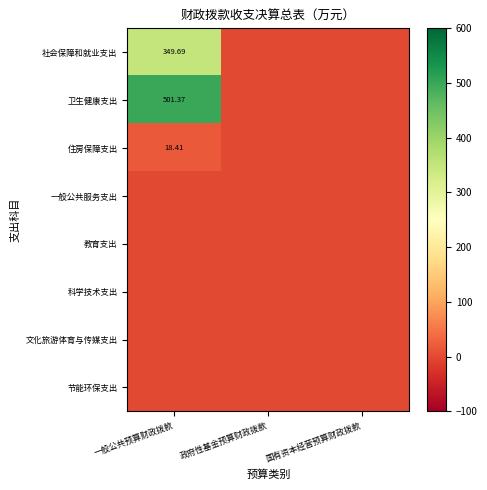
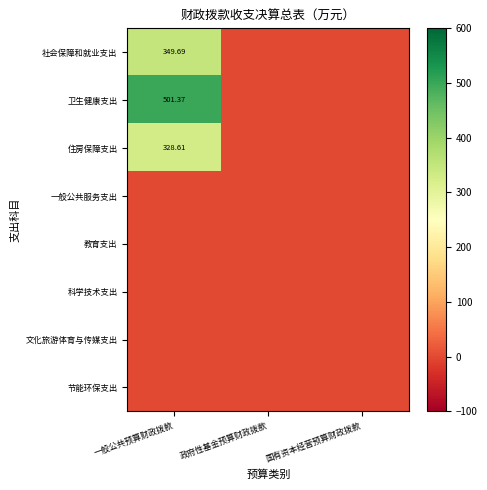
  {
    "社会保障和就业支出": {
      "一般公共预算财政拨款": 349.69
    },
    "卫生健康支出": {
      "一般公共预算财政拨款": 501.37
    },
    "住房保障支出": {
-     "一般公共预算财政拨款": 18.41
+     "一般公共预算财政拨款": 328.61
    }
  }
